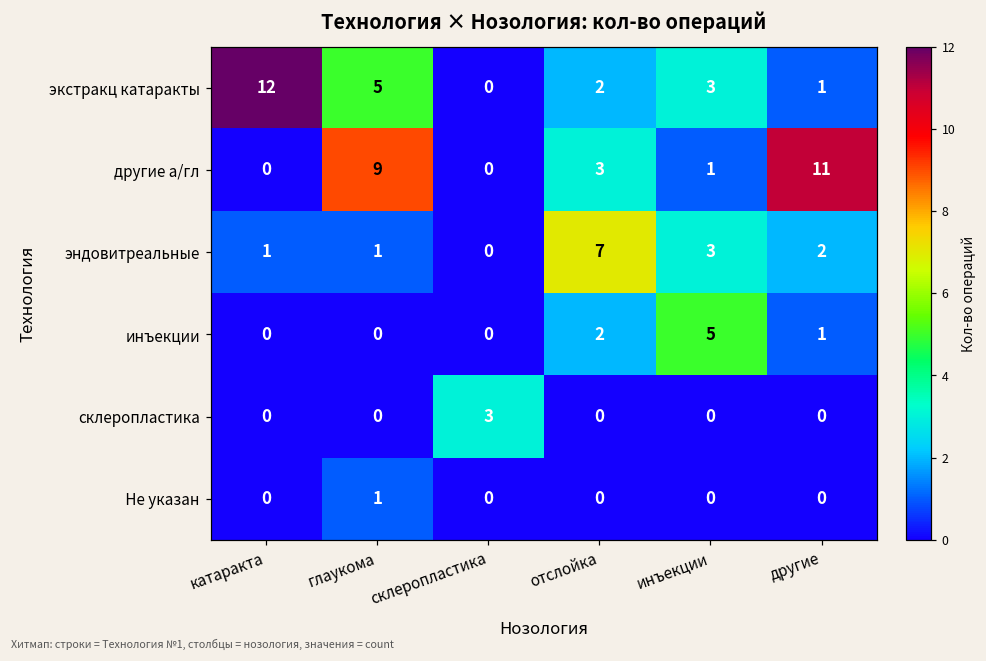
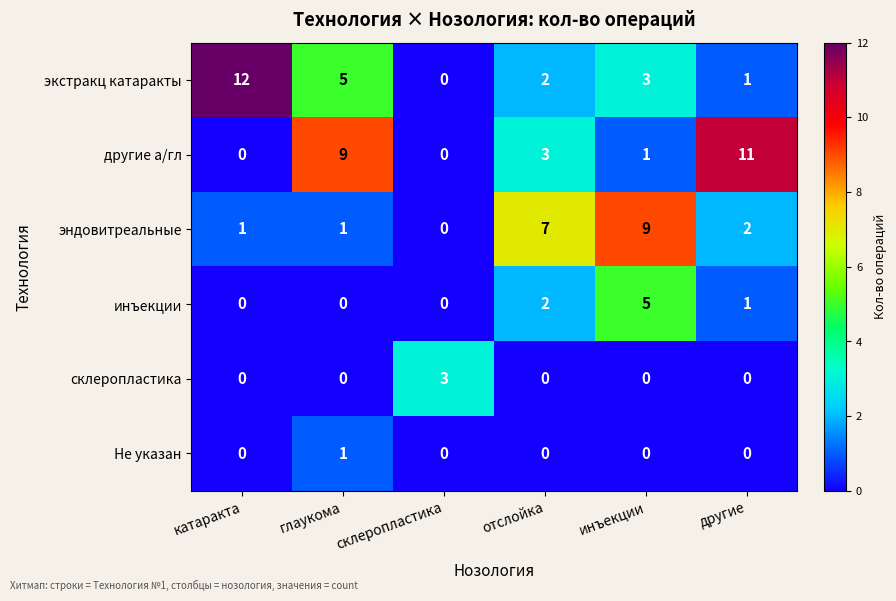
  {
    "экстракц катаракты": {
      "катаракта": 12,
      "глаукома": 5,
      "склеропластика": 0,
      "отслойка": 2,
      "инъекции": 3,
      "другие": 1
    },
    "другие а/гл": {
      "катаракта": 0,
      "глаукома": 9,
      "склеропластика": 0,
      "отслойка": 3,
      "инъекции": 1,
      "другие": 11
    },
    "эндовитреальные": {
      "катаракта": 1,
      "глаукома": 1,
      "склеропластика": 0,
      "отслойка": 7,
-     "инъекции": 3,
+     "инъекции": 9,
      "другие": 2
    },
    "инъекции": {
      "катаракта": 0,
      "глаукома": 0,
      "склеропластика": 0,
      "отслойка": 2,
      "инъекции": 5,
      "другие": 1
    },
    "склеропластика": {
      "катаракта": 0,
      "глаукома": 0,
      "склеропластика": 3,
      "отслойка": 0,
      "инъекции": 0,
      "другие": 0
    },
    "Не указан": {
      "катаракта": 0,
      "глаукома": 1,
      "склеропластика": 0,
      "отслойка": 0,
      "инъекции": 0,
      "другие": 0
    }
  }
